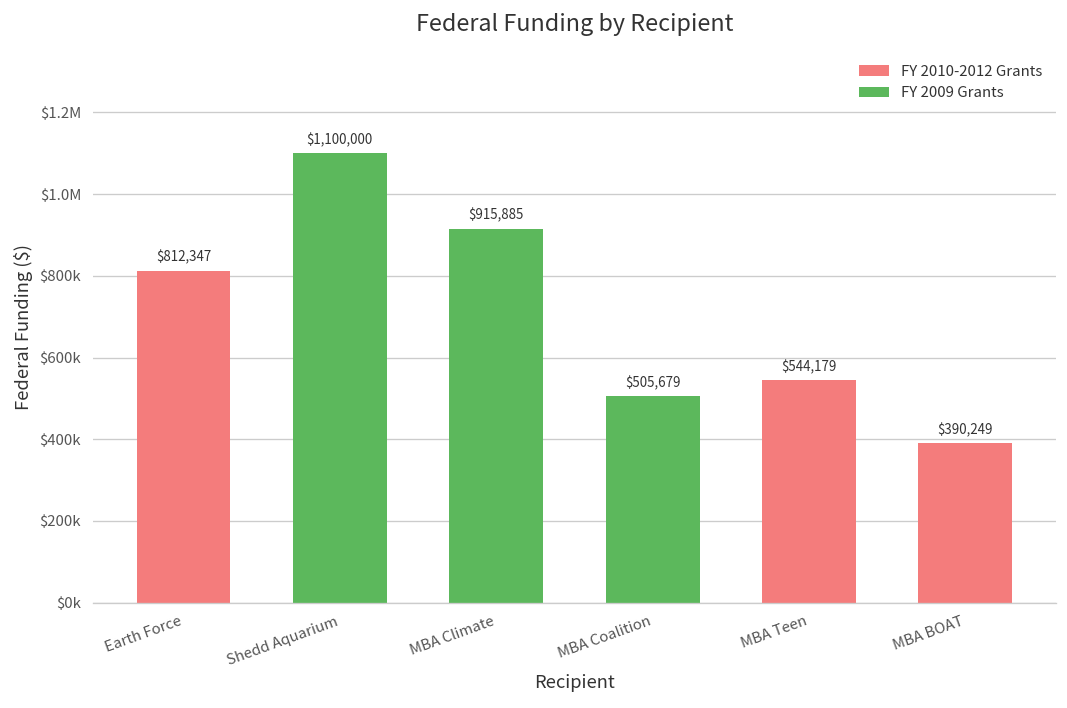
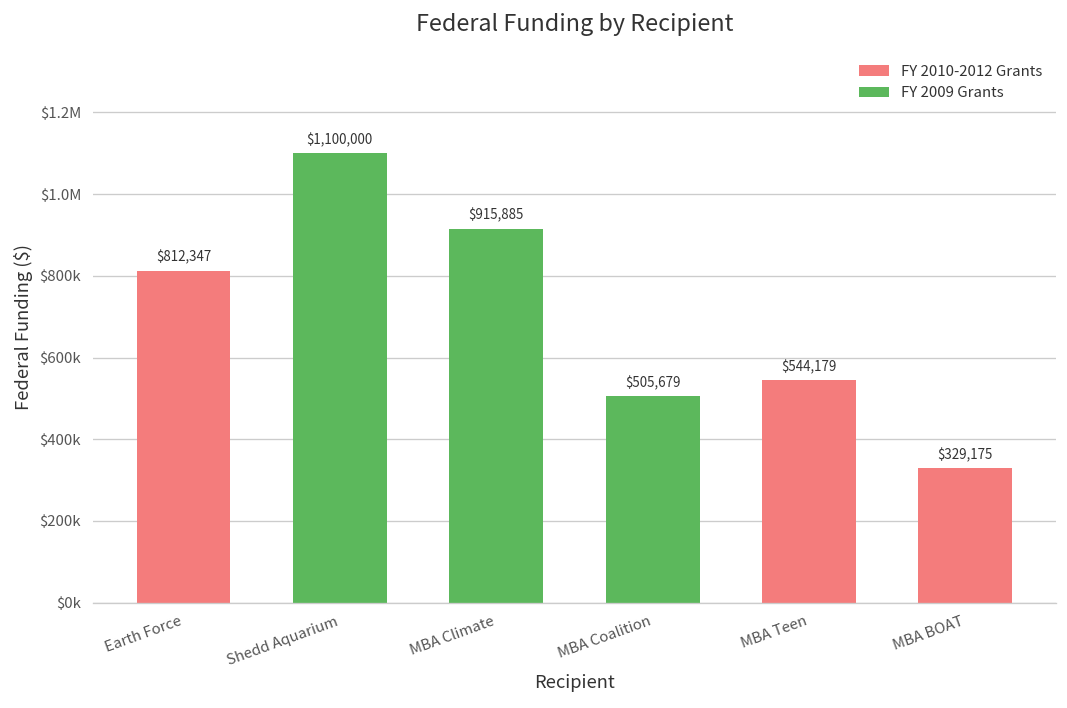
  {
    "FY 2009 Grants": {
      "Shedd Aquarium": "$1,100,000",
      "MBA Climate": "$915,885",
      "MBA Coalition": "$505,679"
    },
    "FY 2010-2012 Grants": {
      "Earth Force": "$812,347",
      "MBA Teen": "$544,179",
-     "MBA BOAT": "$390,249"
+     "MBA BOAT": "$329,175"
    }
  }
